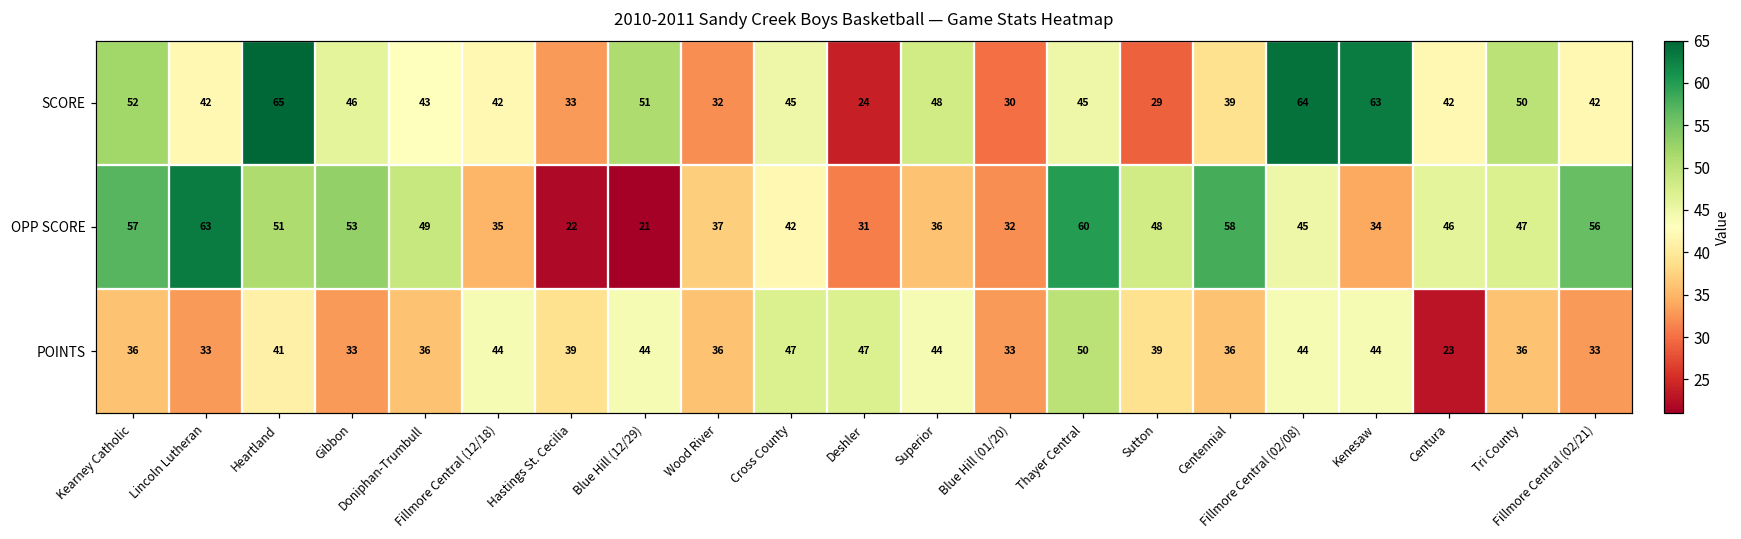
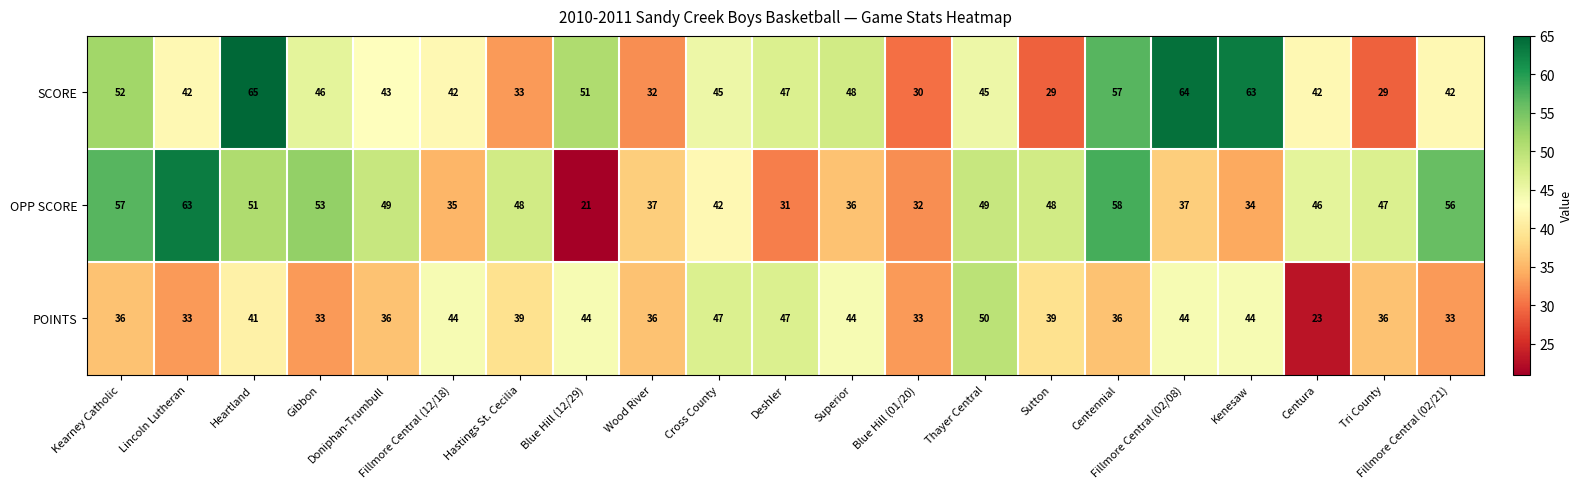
  {
    "SCORE": {
      "Kearney Catholic": 52,
      "Lincoln Lutheran": 42,
      "Heartland": 65,
      "Gibbon": 46,
      "Doniphan-Trumbull": 43,
      "Fillmore Central (12/18)": 42,
      "Hastings St. Cecilia": 33,
      "Blue Hill (12/29)": 51,
      "Wood River": 32,
      "Cross County": 45,
-     "Deshler": 24,
+     "Deshler": 47,
      "Superior": 48,
      "Blue Hill (01/20)": 30,
      "Thayer Central": 45,
      "Sutton": 29,
-     "Centennial": 39,
+     "Centennial": 57,
      "Fillmore Central (02/08)": 64,
      "Kenesaw": 63,
      "Centura": 42,
-     "Tri County": 50,
+     "Tri County": 29,
      "Fillmore Central (02/21)": 42
    },
    "OPP SCORE": {
      "Kearney Catholic": 57,
      "Lincoln Lutheran": 63,
      "Heartland": 51,
      "Gibbon": 53,
      "Doniphan-Trumbull": 49,
      "Fillmore Central (12/18)": 35,
-     "Hastings St. Cecilia": 22,
+     "Hastings St. Cecilia": 48,
      "Blue Hill (12/29)": 21,
      "Wood River": 37,
      "Cross County": 42,
      "Deshler": 31,
      "Superior": 36,
      "Blue Hill (01/20)": 32,
-     "Thayer Central": 60,
+     "Thayer Central": 49,
      "Sutton": 48,
      "Centennial": 58,
-     "Fillmore Central (02/08)": 45,
+     "Fillmore Central (02/08)": 37,
      "Kenesaw": 34,
      "Centura": 46,
      "Tri County": 47,
      "Fillmore Central (02/21)": 56
    },
    "POINTS": {
      "Kearney Catholic": 36,
      "Lincoln Lutheran": 33,
      "Heartland": 41,
      "Gibbon": 33,
      "Doniphan-Trumbull": 36,
      "Fillmore Central (12/18)": 44,
      "Hastings St. Cecilia": 39,
      "Blue Hill (12/29)": 44,
      "Wood River": 36,
      "Cross County": 47,
      "Deshler": 47,
      "Superior": 44,
      "Blue Hill (01/20)": 33,
      "Thayer Central": 50,
      "Sutton": 39,
      "Centennial": 36,
      "Fillmore Central (02/08)": 44,
      "Kenesaw": 44,
      "Centura": 23,
      "Tri County": 36,
      "Fillmore Central (02/21)": 33
    }
  }
